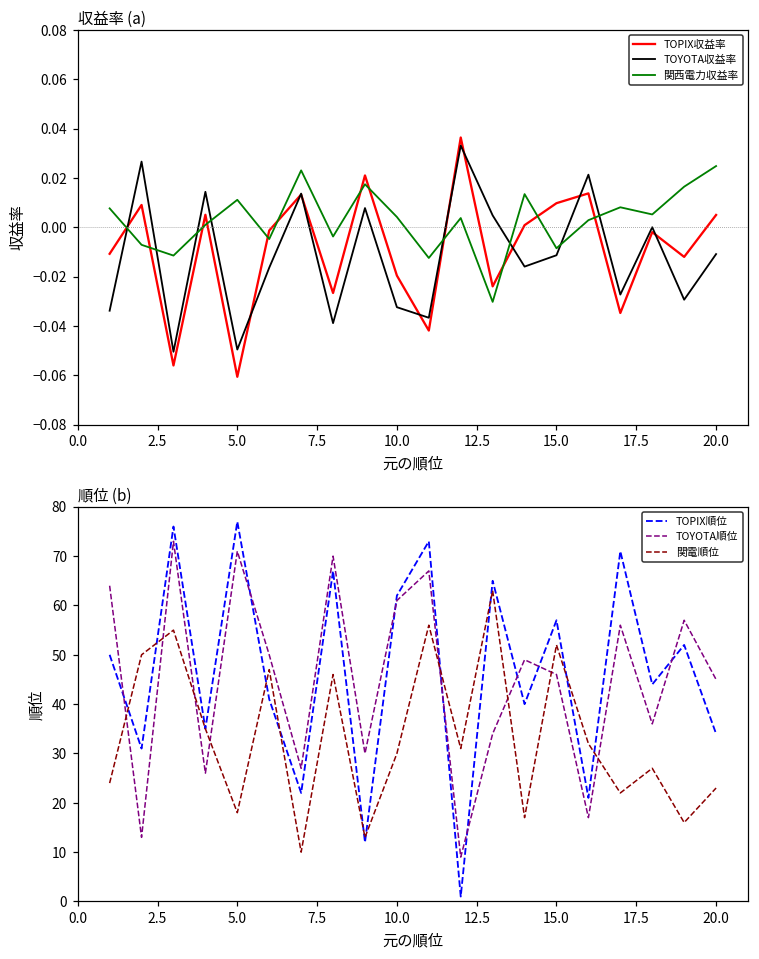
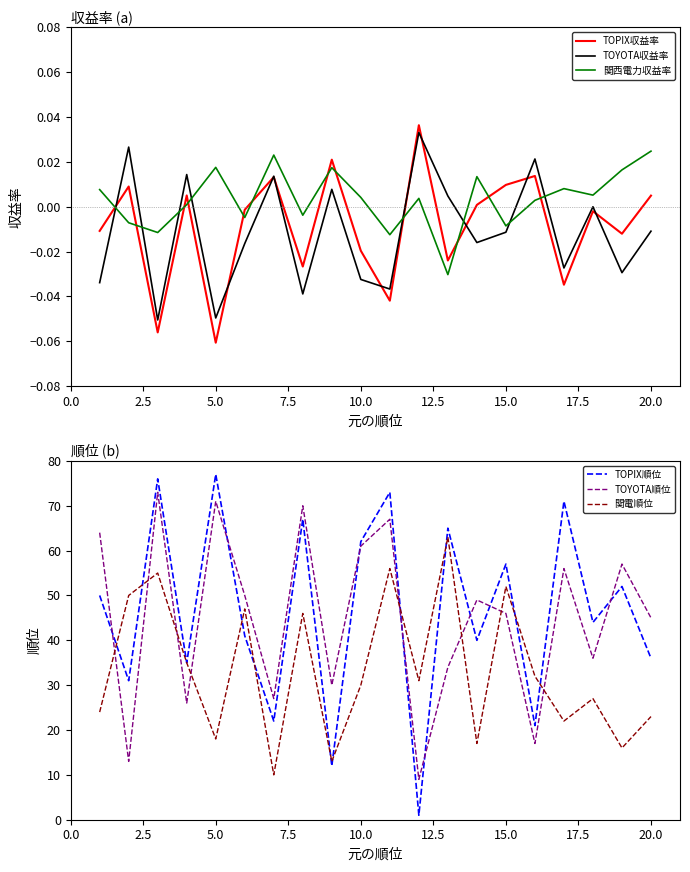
  {
    "収益率 (a)": {
      "TOPIX収益率": {
        "5.0": -0.061,
        "10.0": -0.020,
        "15.0": 0.010,
        "20.0": 0.005
      },
      "TOYOTA収益率": {
        "5.0": -0.050,
        "10.0": -0.032,
        "15.0": -0.011,
        "20.0": -0.011
      },
      "関西電力収益率": {
-       "5.0": 0.011,
+       "5.0": 0.018,
        "10.0": 0.004,
        "15.0": -0.009,
        "20.0": 0.025
      }
    },
    "順位 (b)": {
      "TOPIX順位": {
        "5.0": 77,
        "10.0": 62,
        "15.0": 57,
-       "20.0": 34
+       "20.0": 36
      },
      "TOYOTA順位": {
        "5.0": 71,
        "10.0": 61,
        "15.0": 46,
        "20.0": 45
      },
      "関電順位": {
        "5.0": 18,
        "10.0": 30,
        "15.0": 52,
        "20.0": 23
      }
    }
  }
